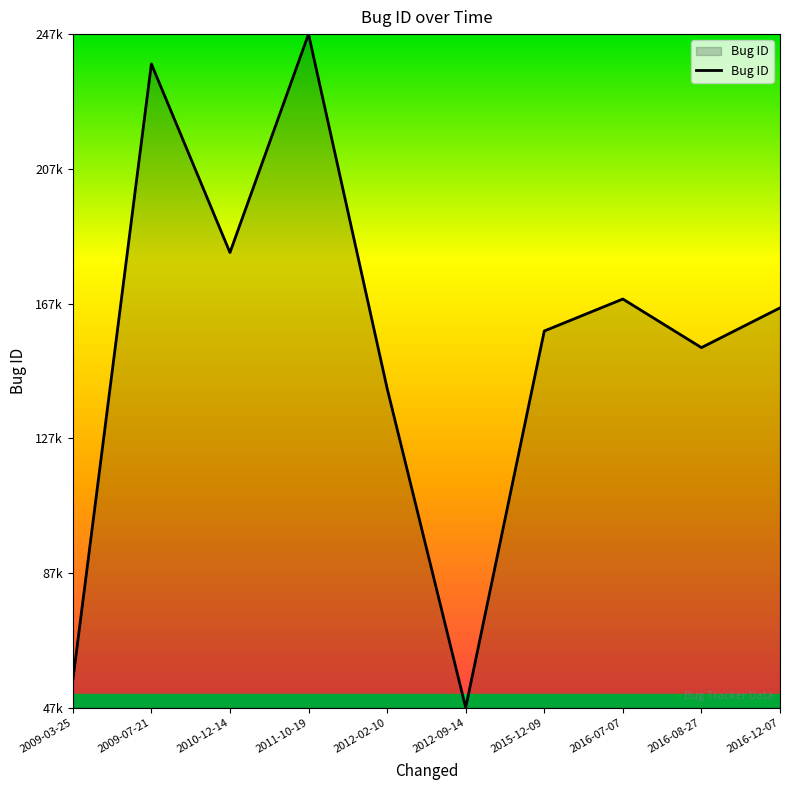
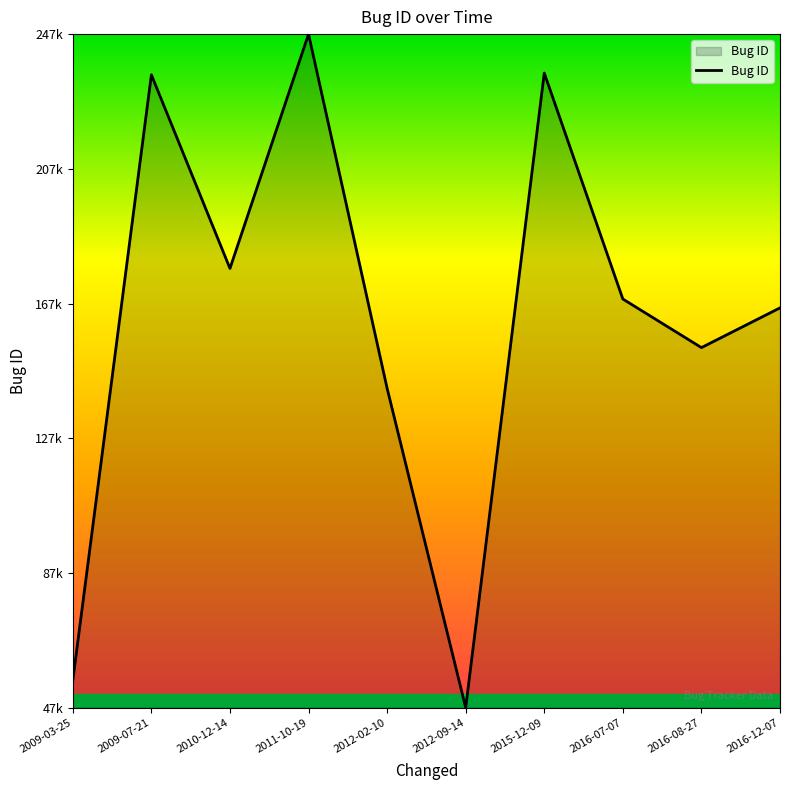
  {
    "2009-03-25": 56000,
-   "2009-07-21": 238000,
-   "2010-12-14": 182000,
+   "2009-07-21": 234000,
+   "2010-12-14": 177000,
    "2011-10-19": 247000,
    "2012-02-10": 142000,
-   "2015-12-09": 159000,
+   "2015-12-09": 235000,
    "2016-07-07": 168000,
    "2016-08-27": 154000,
    "2016-12-07": 166000
  }
